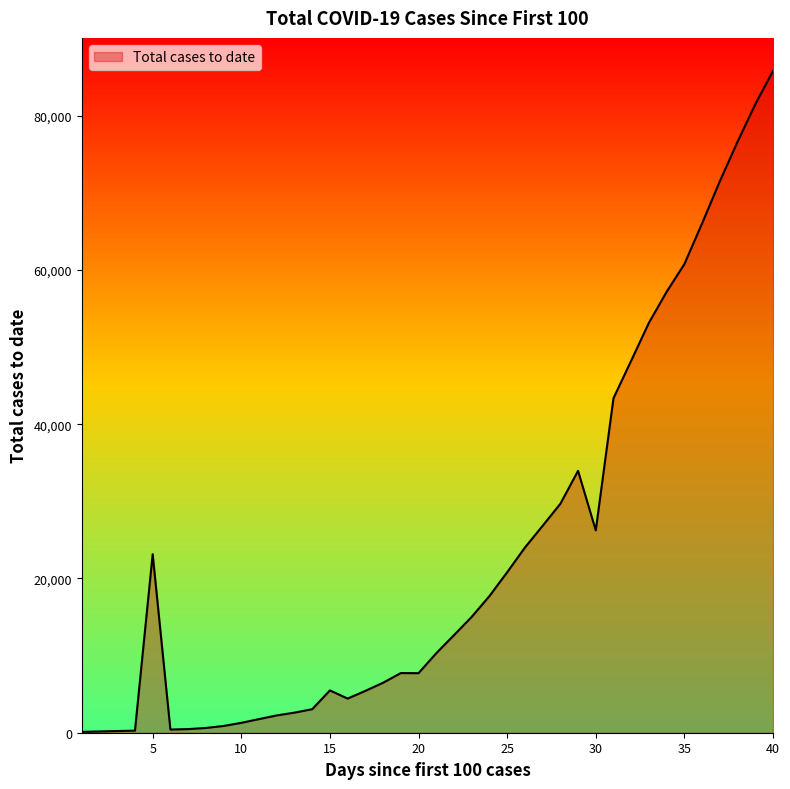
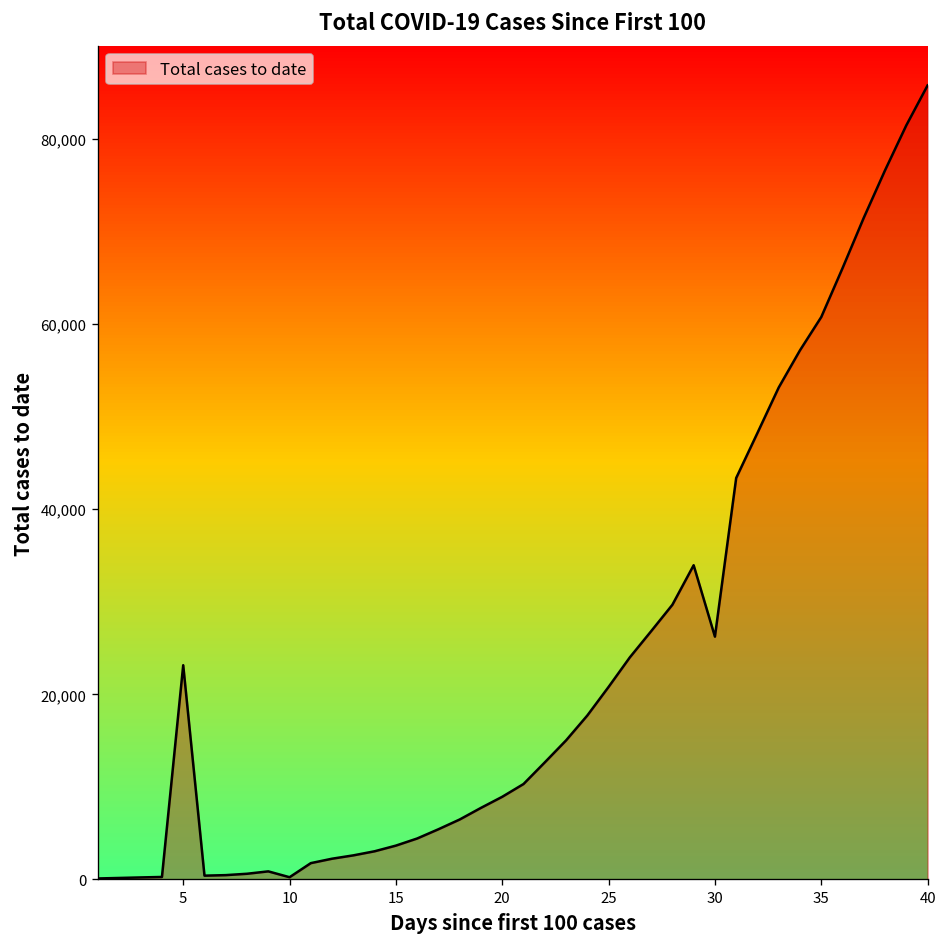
  {
    "5": "23,000",
-   "10": "1,000",
-   "15": "5,000",
-   "20": "8,000",
+   "10": "0",
+   "15": "4,000",
+   "20": "9,000",
    "25": "21,000",
    "30": "26,000",
    "35": "61,000",
    "40": "86,000"
  }
